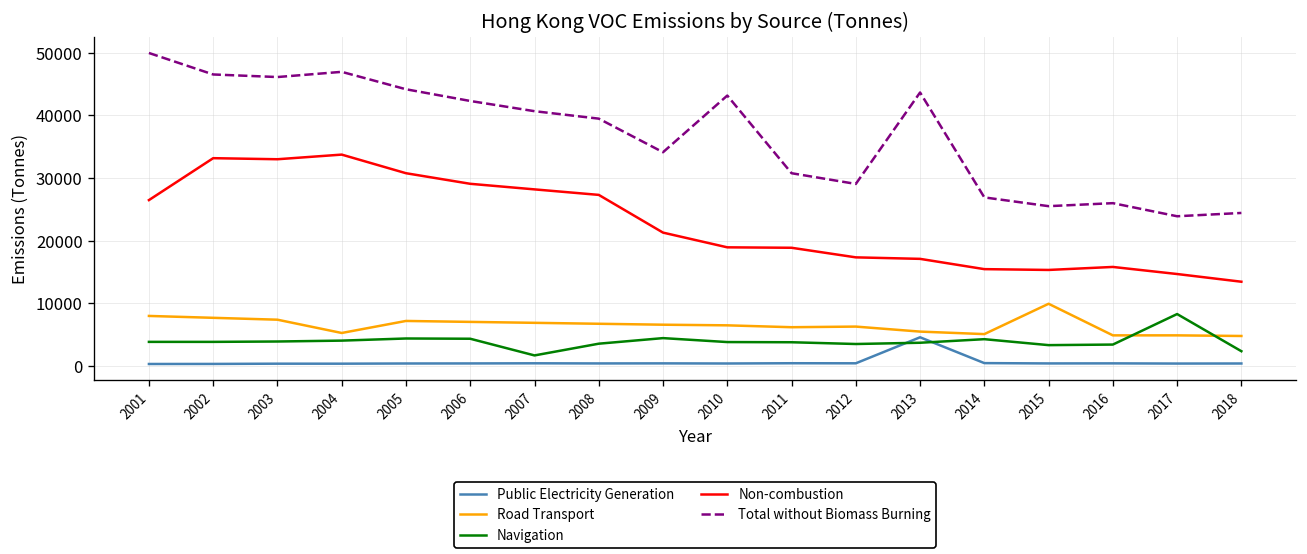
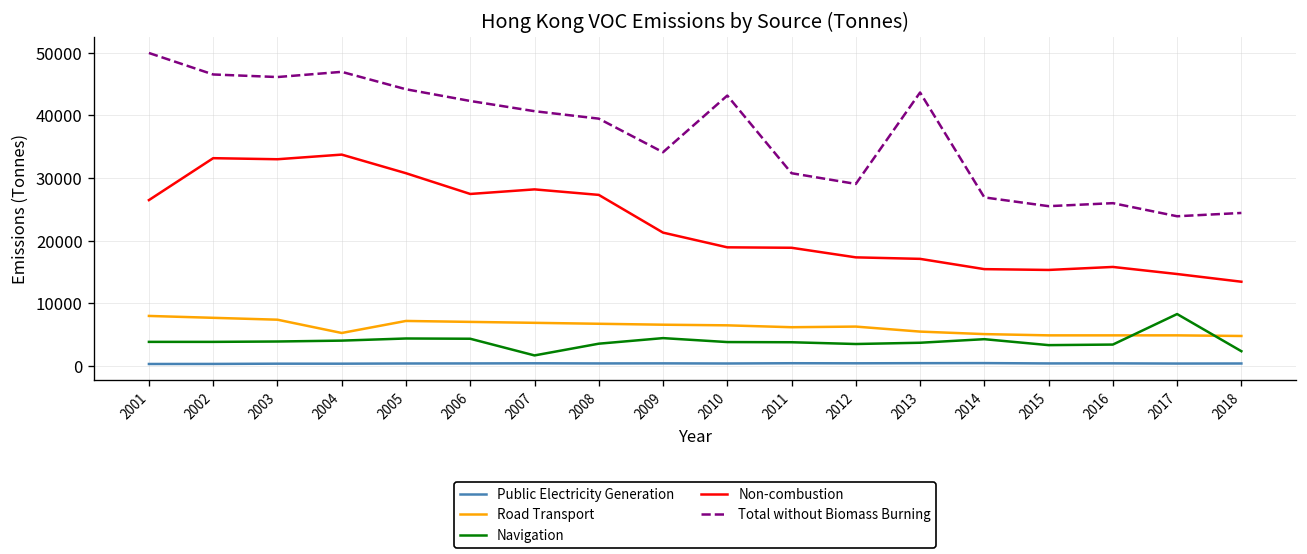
  {
    "Public Electricity Generation": {
      "2001": 0,
      "2002": 0,
      "2003": 0,
      "2004": 0,
      "2005": 0,
      "2006": 0,
      "2007": 0,
      "2008": 0,
      "2009": 0,
      "2010": 0,
      "2011": 0,
      "2012": 0,
-     "2013": 5000,
+     "2013": 0,
      "2014": 0,
      "2015": 0,
      "2016": 0,
      "2017": 0,
      "2018": 0
    },
    "Road Transport": {
      "2001": 8000,
      "2002": 8000,
      "2003": 7000,
      "2004": 5000,
      "2005": 7000,
      "2006": 7000,
      "2007": 7000,
      "2008": 7000,
      "2009": 7000,
      "2010": 7000,
      "2011": 6000,
      "2012": 6000,
      "2013": 6000,
      "2014": 5000,
-     "2015": 10000,
+     "2015": 5000,
      "2016": 5000,
      "2017": 5000,
      "2018": 5000
    },
    "Navigation": {
      "2001": 4000,
      "2002": 4000,
      "2003": 4000,
      "2004": 4000,
      "2005": 4000,
      "2006": 4000,
      "2007": 2000,
      "2008": 4000,
      "2009": 4000,
      "2010": 4000,
      "2011": 4000,
      "2012": 4000,
      "2013": 4000,
      "2014": 4000,
      "2015": 3000,
      "2016": 3000,
      "2017": 8000,
      "2018": 2000
    },
    "Non-combustion": {
      "2001": 26000,
      "2002": 33000,
      "2003": 33000,
      "2004": 34000,
      "2005": 31000,
-     "2006": 29000,
+     "2006": 27000,
      "2007": 28000,
      "2008": 27000,
      "2009": 21000,
      "2010": 19000,
      "2011": 19000,
      "2012": 17000,
      "2013": 17000,
      "2014": 15000,
      "2015": 15000,
      "2016": 16000,
      "2017": 15000,
      "2018": 13000
    },
    "Total without Biomass Burning": {
      "2001": 50000,
      "2002": 47000,
      "2003": 46000,
      "2004": 47000,
      "2005": 44000,
      "2006": 42000,
      "2007": 41000,
      "2008": 39000,
      "2009": 34000,
      "2010": 43000,
      "2011": 31000,
      "2012": 29000,
      "2013": 44000,
      "2014": 27000,
      "2015": 26000,
      "2016": 26000,
      "2017": 24000,
      "2018": 24000
    }
  }
